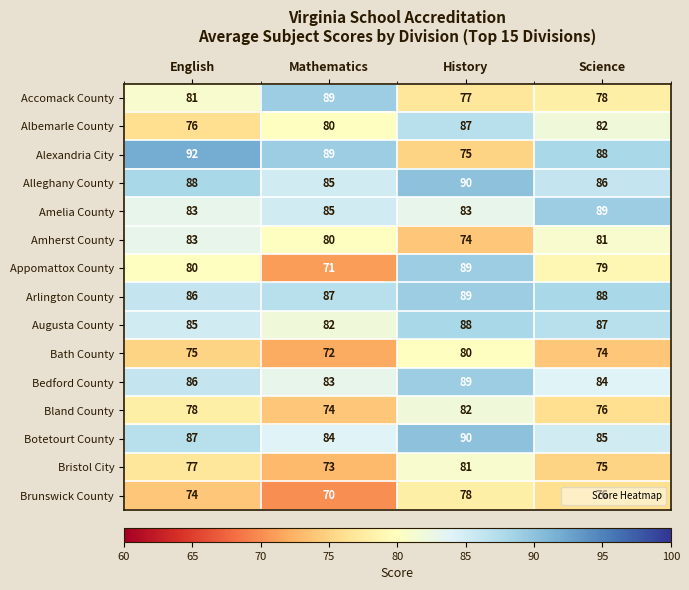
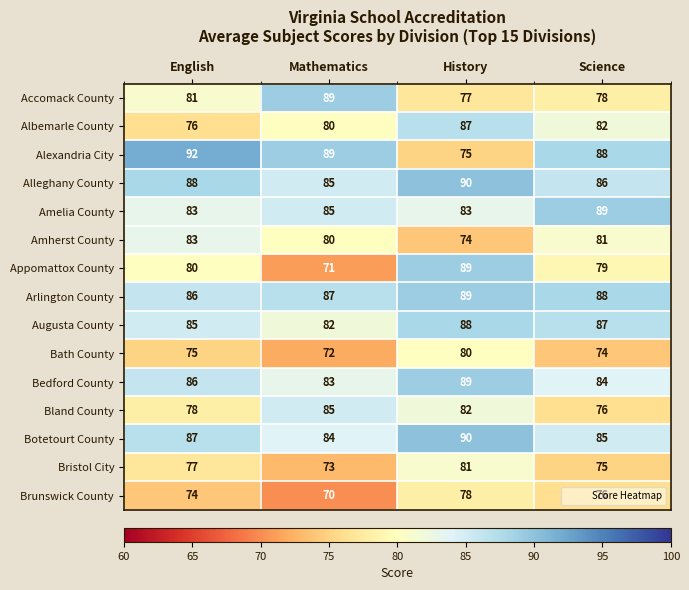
  {
    "Accomack County": {
      "English": 81,
      "Mathematics": 89,
      "History": 77,
      "Science": 78
    },
    "Albemarle County": {
      "English": 76,
      "Mathematics": 80,
      "History": 87,
      "Science": 82
    },
    "Alexandria City": {
      "English": 92,
      "Mathematics": 89,
      "History": 75,
      "Science": 88
    },
    "Alleghany County": {
      "English": 88,
      "Mathematics": 85,
      "History": 90,
      "Science": 86
    },
    "Amelia County": {
      "English": 83,
      "Mathematics": 85,
      "History": 83,
      "Science": 89
    },
    "Amherst County": {
      "English": 83,
      "Mathematics": 80,
      "History": 74,
      "Science": 81
    },
    "Appomattox County": {
      "English": 80,
      "Mathematics": 71,
      "History": 89,
      "Science": 79
    },
    "Arlington County": {
      "English": 86,
      "Mathematics": 87,
      "History": 89,
      "Science": 88
    },
    "Augusta County": {
      "English": 85,
      "Mathematics": 82,
      "History": 88,
      "Science": 87
    },
    "Bath County": {
      "English": 75,
      "Mathematics": 72,
      "History": 80,
      "Science": 74
    },
    "Bedford County": {
      "English": 86,
      "Mathematics": 83,
      "History": 89,
      "Science": 84
    },
    "Bland County": {
      "English": 78,
-     "Mathematics": 74,
+     "Mathematics": 85,
      "History": 82,
      "Science": 76
    },
    "Botetourt County": {
      "English": 87,
      "Mathematics": 84,
      "History": 90,
      "Science": 85
    },
    "Bristol City": {
      "English": 77,
      "Mathematics": 73,
      "History": 81,
      "Science": 75
    },
    "Brunswick County": {
      "English": 74,
      "Mathematics": 70,
      "History": 78
    }
  }
